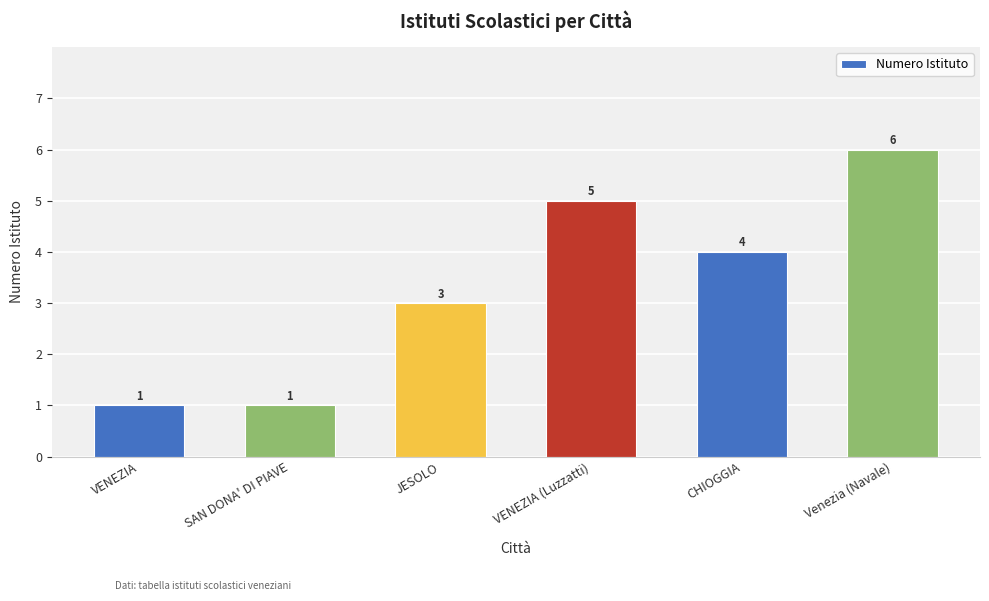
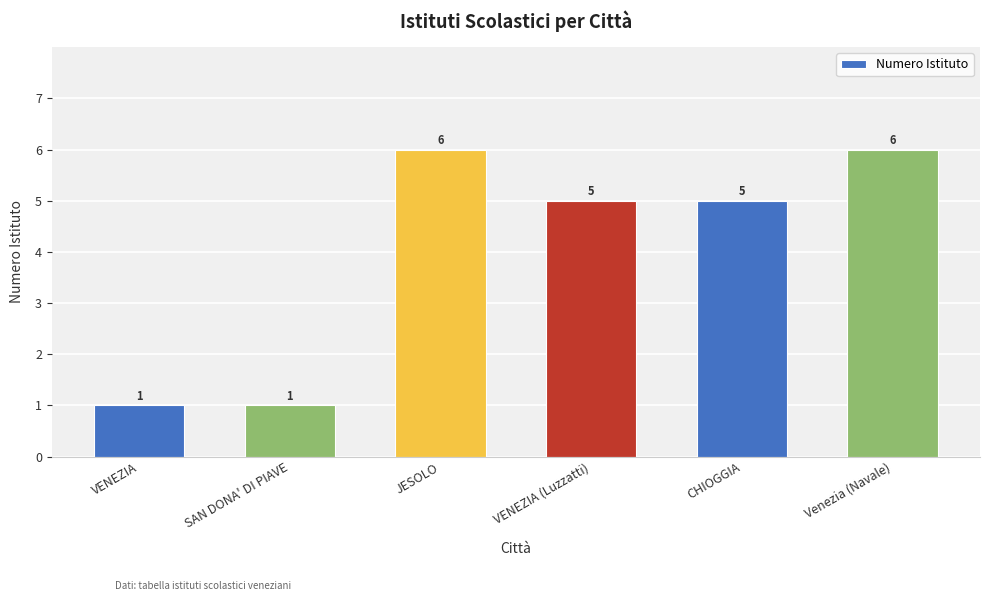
  {
    "VENEZIA": 1,
    "SAN DONA' DI PIAVE": 1,
-   "JESOLO": 3,
+   "JESOLO": 6,
    "VENEZIA (Luzzatti)": 5,
-   "CHIOGGIA": 4,
+   "CHIOGGIA": 5,
    "Venezia (Navale)": 6
  }
